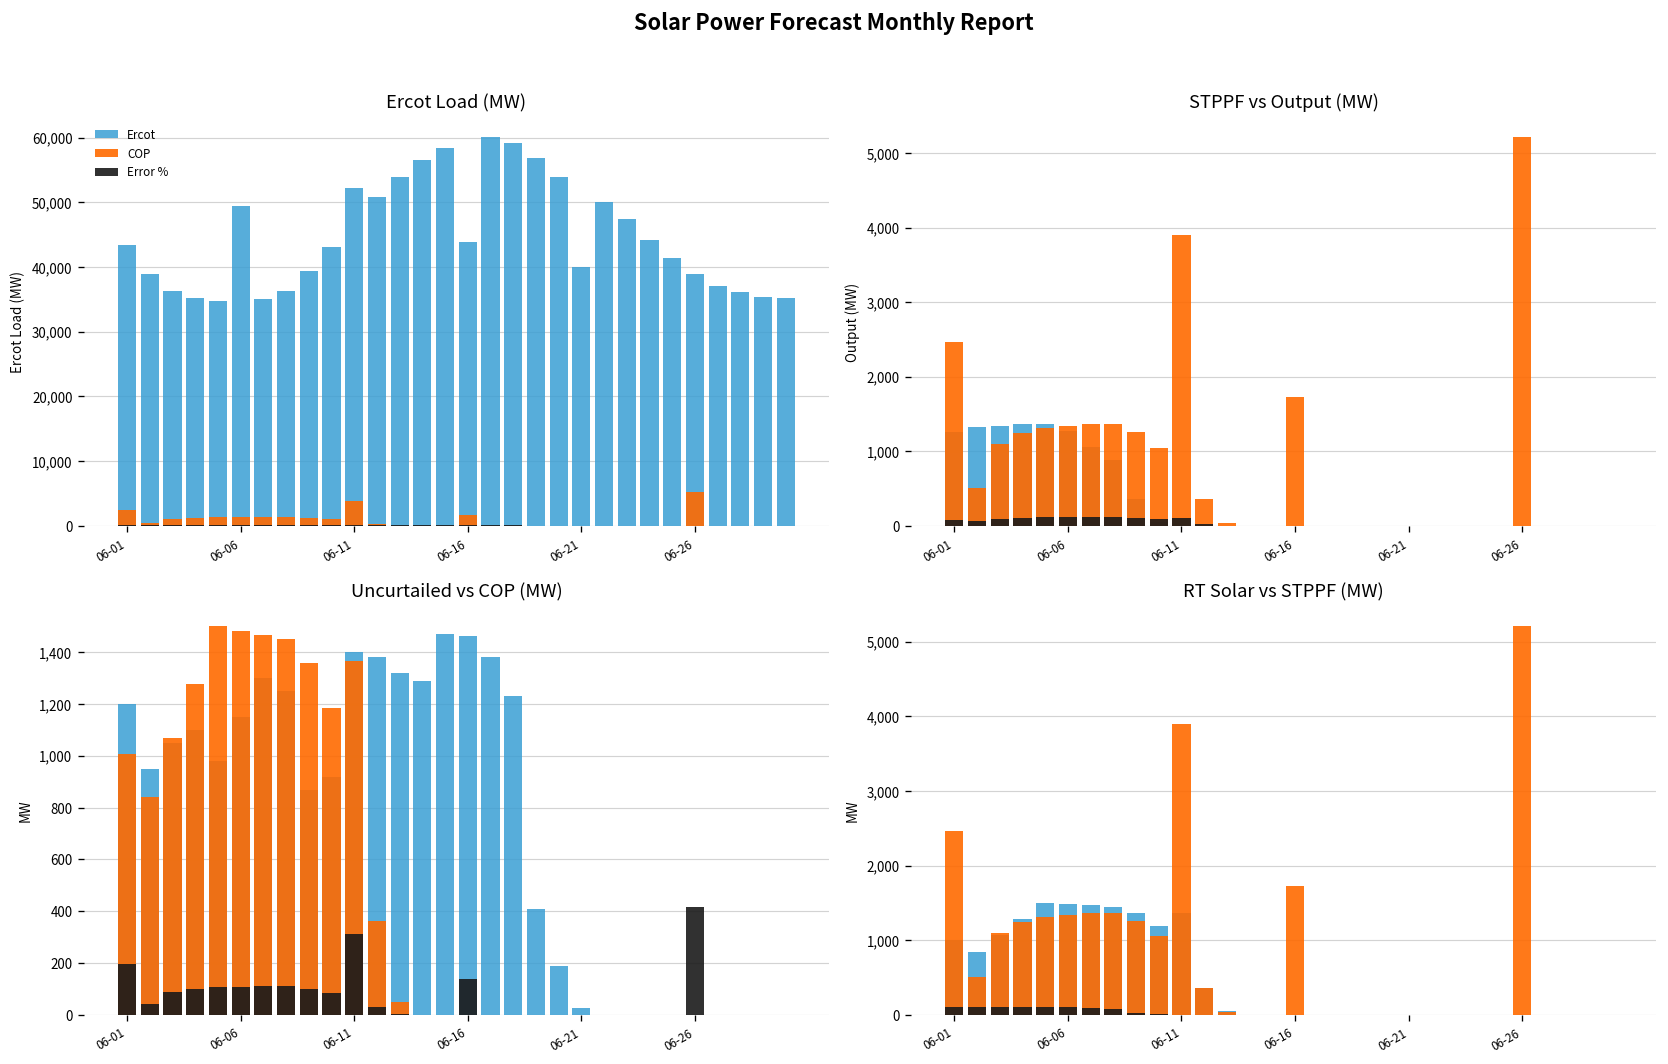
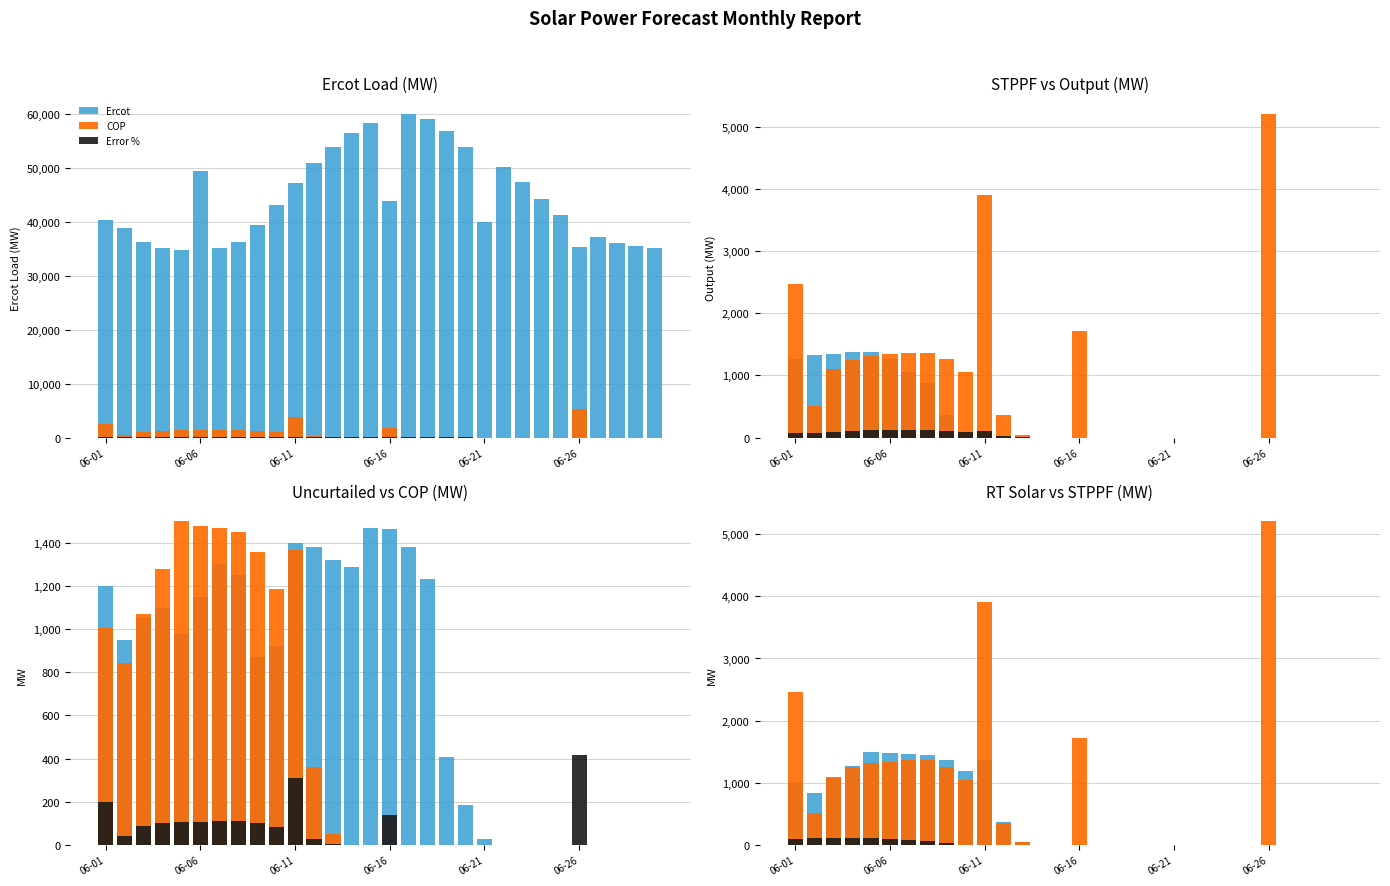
  {
    "Ercot Load (MW)": {
      "Ercot": {
-       "06-01": "43,000",
+       "06-01": "40,000",
        "06-06": "49,000",
-       "06-11": "52,000",
+       "06-11": "47,000",
        "06-16": "44,000",
        "06-21": "40,000",
-       "06-26": "39,000"
+       "06-26": "35,000"
      },
      "COP": {
        "06-21": "0"
      },
      "Error %": {
        "06-26": "0"
      }
    },
    "STPPF vs Output (MW)": {
      "COP": {
        "06-01": "2,500",
        "06-06": "1,300",
        "06-11": "3,900",
        "06-16": "1,700",
        "06-21": "0",
        "06-26": "5,200"
      },
      "Error %": {
        "06-16": "0",
        "06-21": "0",
        "06-26": "0"
      }
    },
    "Uncurtailed vs COP (MW)": {
      "COP": {
        "06-06": "1,480",
        "06-16": "0",
        "06-21": "0",
        "06-26": "0"
      },
      "Error %": {
        "06-21": "0",
        "06-26": "420"
      }
    },
    "RT Solar vs STPPF (MW)": {
      "COP": {
        "06-01": "2,500",
        "06-11": "3,900",
        "06-16": "1,700",
        "06-21": "0",
        "06-26": "5,200"
      },
      "Error %": {
        "06-11": "0",
        "06-16": "0",
        "06-21": "0",
        "06-26": "0"
      }
    }
  }
